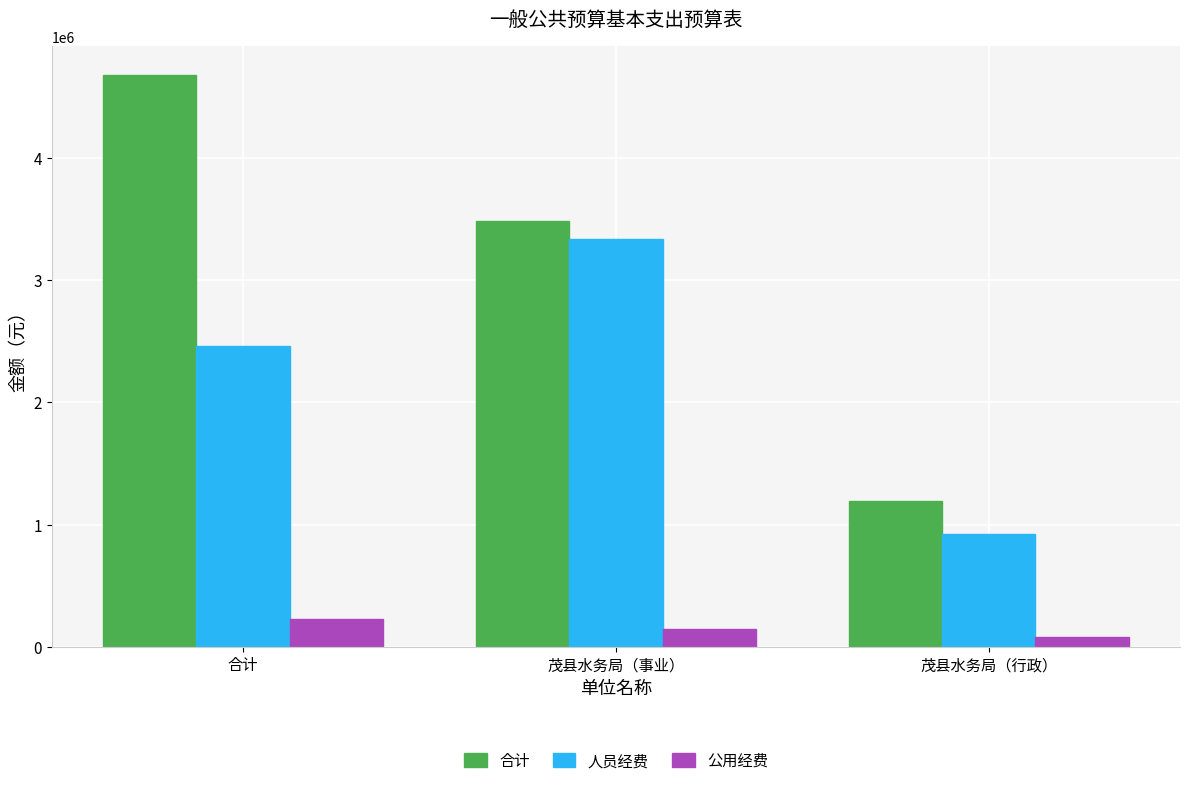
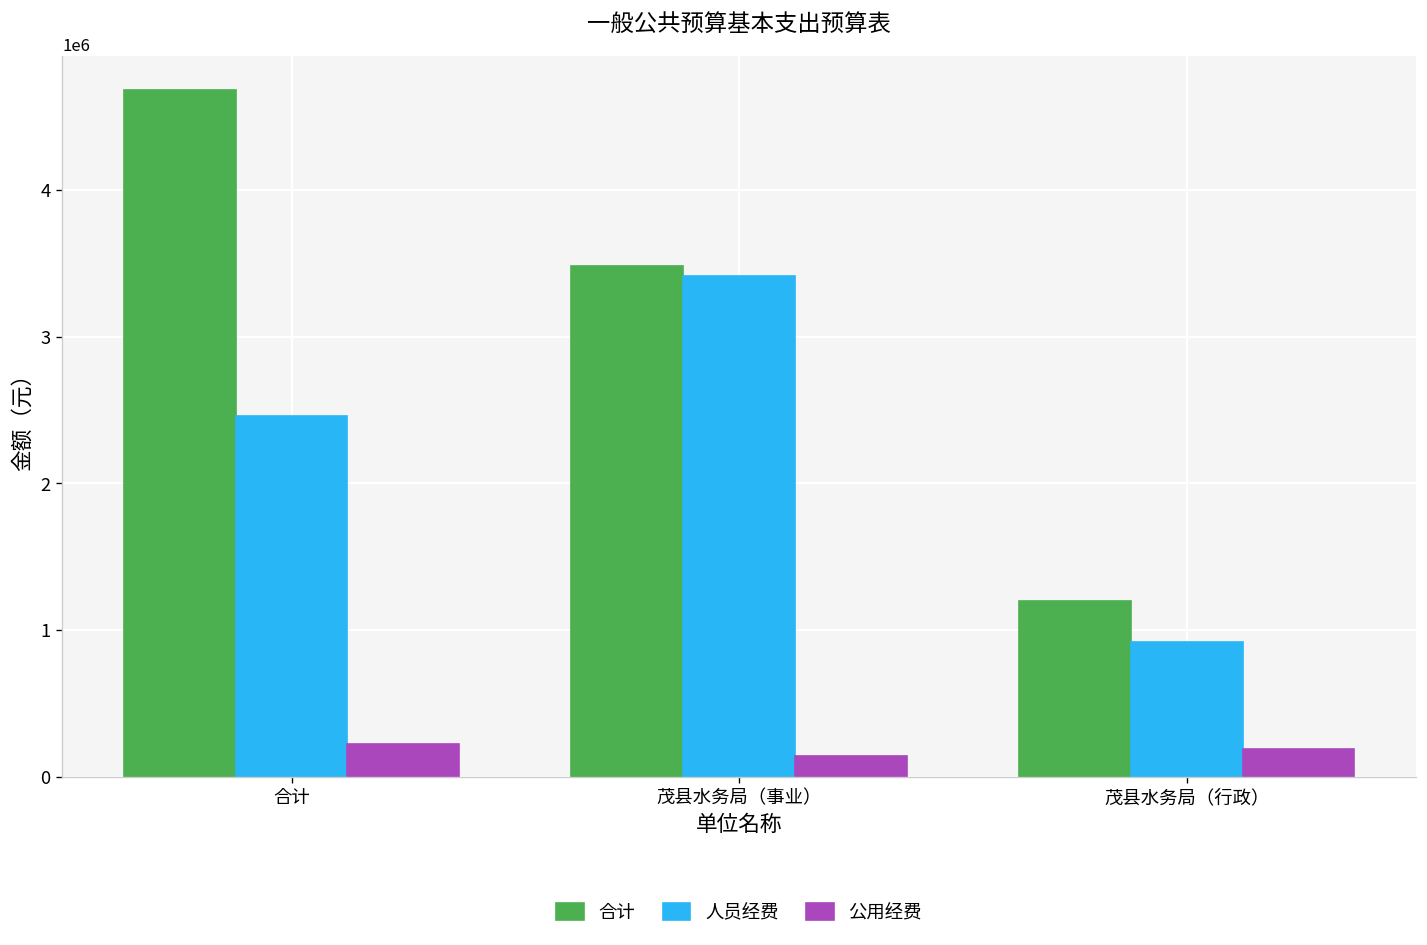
  {
    "合计": {
      "合计": 4680000,
      "茂县水务局（事业）": 3480000,
      "茂县水务局（行政）": 1200000
    },
    "人员经费": {
      "合计": 2460000,
-     "茂县水务局（事业）": 3340000,
+     "茂县水务局（事业）": 3410000,
      "茂县水务局（行政）": 920000
    },
    "公用经费": {
      "合计": 230000,
      "茂县水务局（事业）": 140000,
-     "茂县水务局（行政）": 80000
+     "茂县水务局（行政）": 190000
    }
  }
